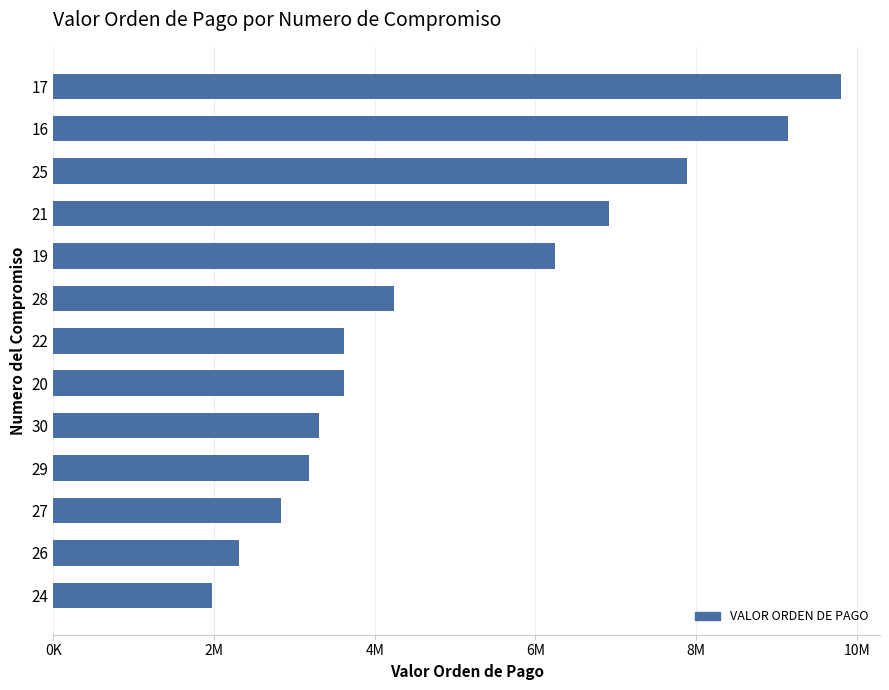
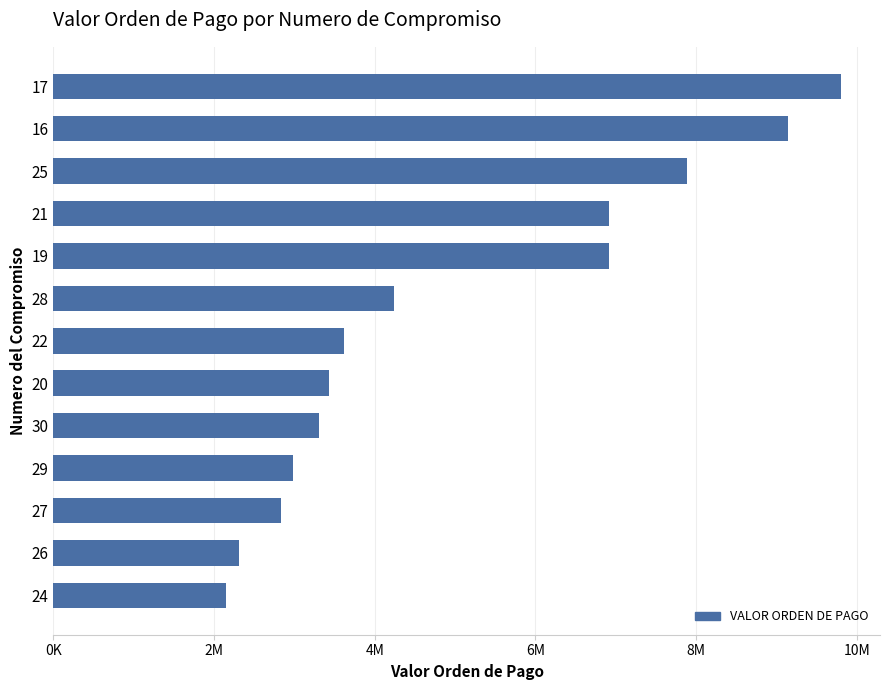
  {
    "17": 9800000,
    "16": 9100000,
    "25": 7900000,
    "21": 6900000,
-   "19": 6200000,
+   "19": 6900000,
    "28": 4200000,
    "22": 3600000,
-   "20": 3600000,
+   "20": 3400000,
    "30": 3300000,
-   "29": 3200000,
+   "29": 3000000,
    "27": 2800000,
    "26": 2300000,
-   "24": 2000000
+   "24": 2100000
  }
